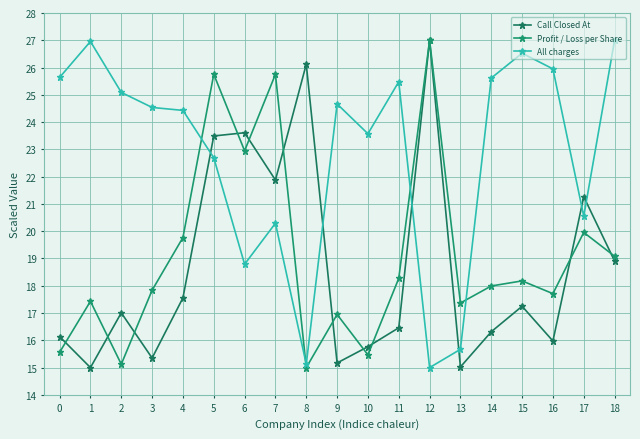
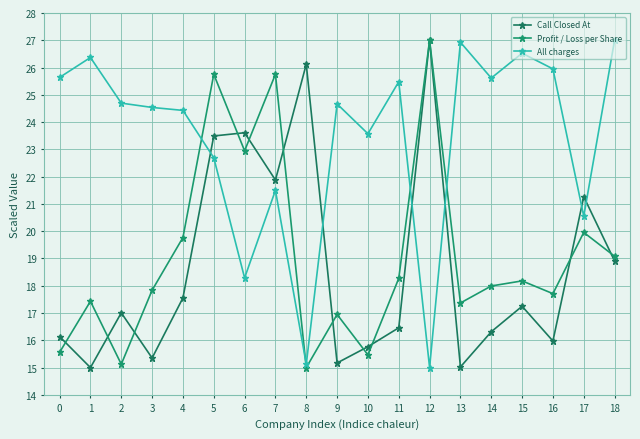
  {
    "All charges": {
      "0": 25.6,
-     "1": 27.0,
-     "2": 25.1,
+     "1": 26.4,
+     "2": 24.7,
      "3": 24.5,
      "4": 24.4,
      "5": 22.7,
-     "6": 18.8,
-     "7": 20.3,
+     "6": 18.3,
+     "7": 21.5,
      "8": 15.1,
      "9": 24.7,
      "10": 23.6,
      "11": 25.5,
      "12": 15.0,
-     "13": 15.7,
+     "13": 26.9,
      "14": 25.6,
      "16": 26.0,
      "17": 20.6
    }
  }
